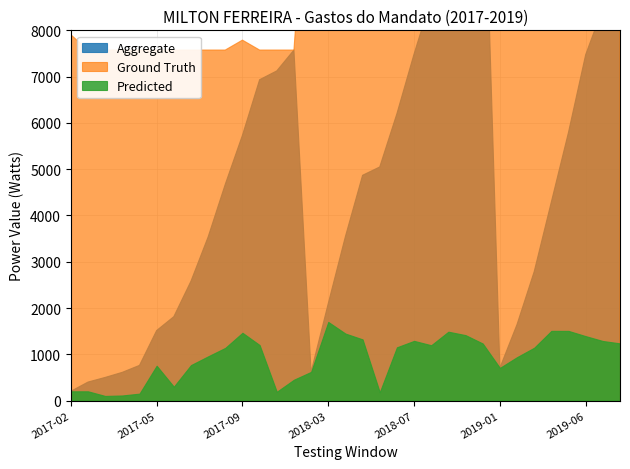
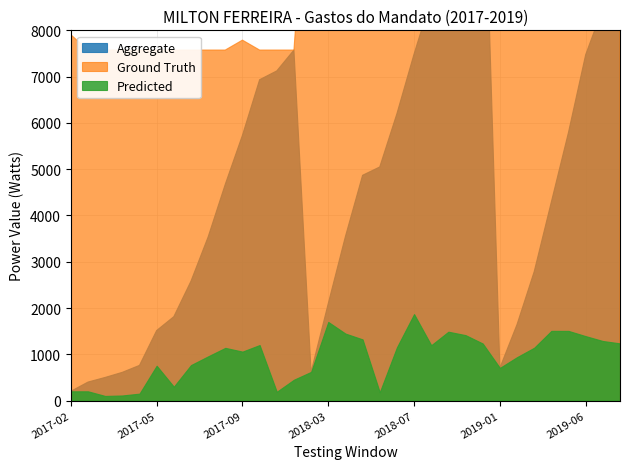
  {
    "Aggregate": {
      "2017-09": 5700,
      "2018-03": 2100,
      "2018-07": 7500,
      "2019-06": 7500
    },
    "Ground Truth": {
      "2017-02": 7900,
      "2017-09": 7800
    },
    "Predicted": {
-     "2017-09": 1500,
+     "2017-09": 1100,
      "2018-03": 1700,
-     "2018-07": 1300,
+     "2018-07": 1900,
      "2019-06": 1400
    }
  }
